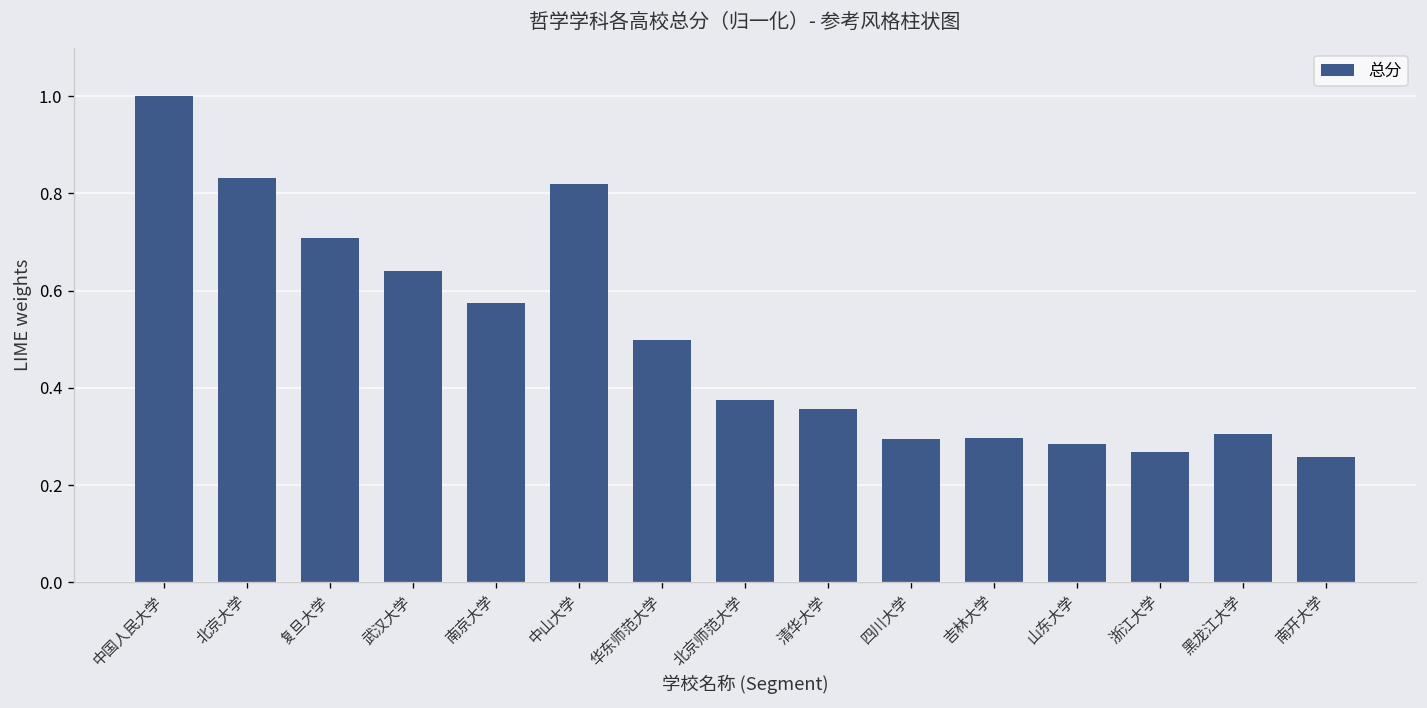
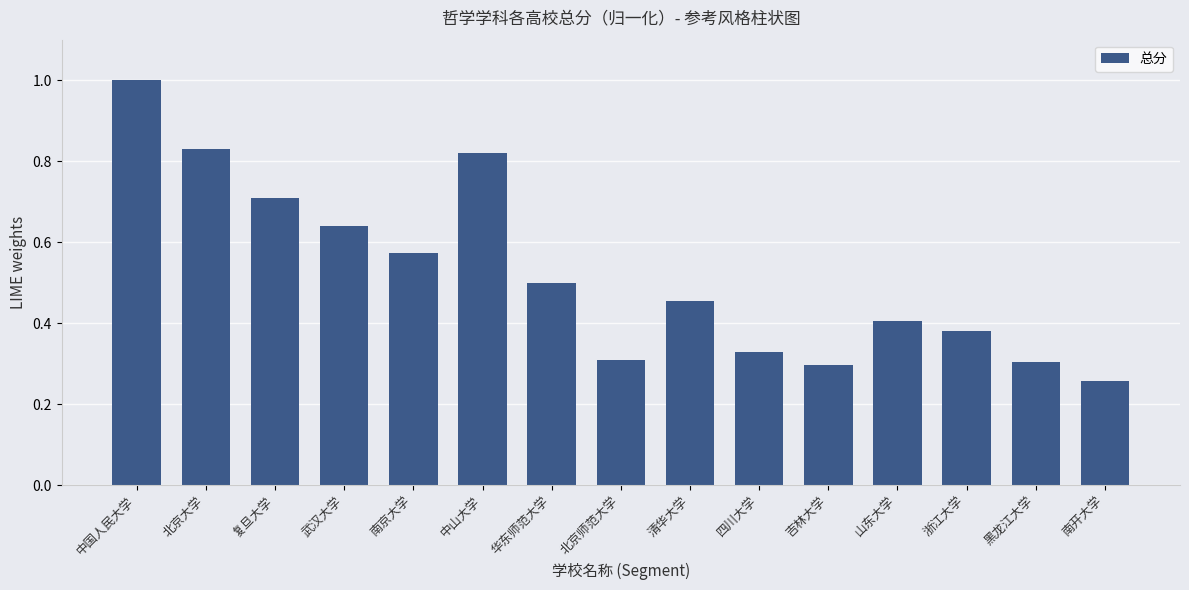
  {
    "中国人民大学": 1.00,
    "北京大学": 0.83,
    "复旦大学": 0.71,
    "武汉大学": 0.64,
    "南京大学": 0.57,
    "中山大学": 0.82,
    "华东师范大学": 0.50,
-   "北京师范大学": 0.38,
-   "清华大学": 0.36,
-   "四川大学": 0.30,
+   "北京师范大学": 0.31,
+   "清华大学": 0.46,
+   "四川大学": 0.33,
    "吉林大学": 0.30,
-   "山东大学": 0.28,
-   "浙江大学": 0.27,
+   "山东大学": 0.41,
+   "浙江大学": 0.38,
    "黑龙江大学": 0.30,
    "南开大学": 0.26
  }
